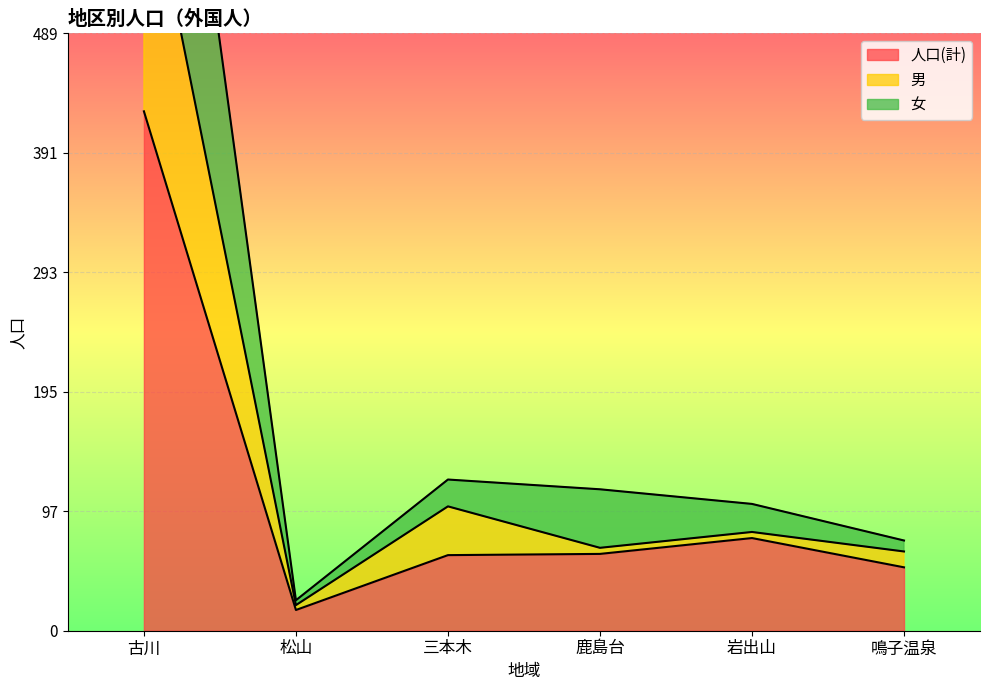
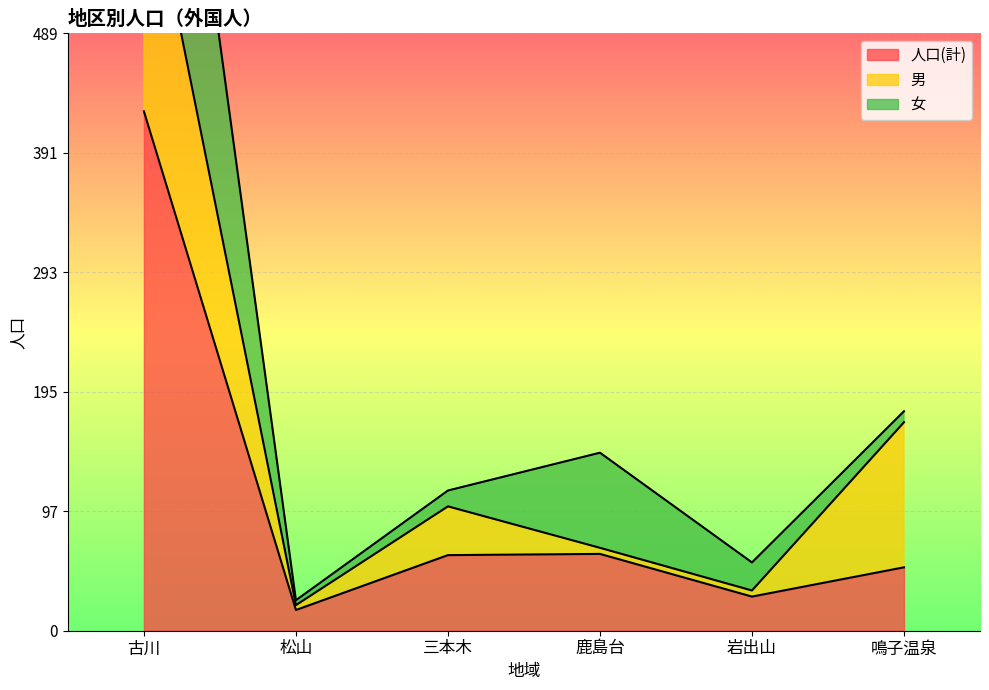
  {
    "人口(計)": {
      "古川": 426,
      "松山": 17,
      "三本木": 62,
      "鹿島台": 63,
-     "岩出山": 76,
+     "岩出山": 28,
      "鳴子温泉": 52
    },
    "男": {
      "松山": 4,
      "三本木": 40,
      "鹿島台": 5,
      "岩出山": 5,
-     "鳴子温泉": 13
+     "鳴子温泉": 119
    },
    "女": {
      "松山": 4,
-     "三本木": 22,
-     "鹿島台": 48,
+     "三本木": 13,
+     "鹿島台": 78,
      "岩出山": 23,
      "鳴子温泉": 9
    }
  }
